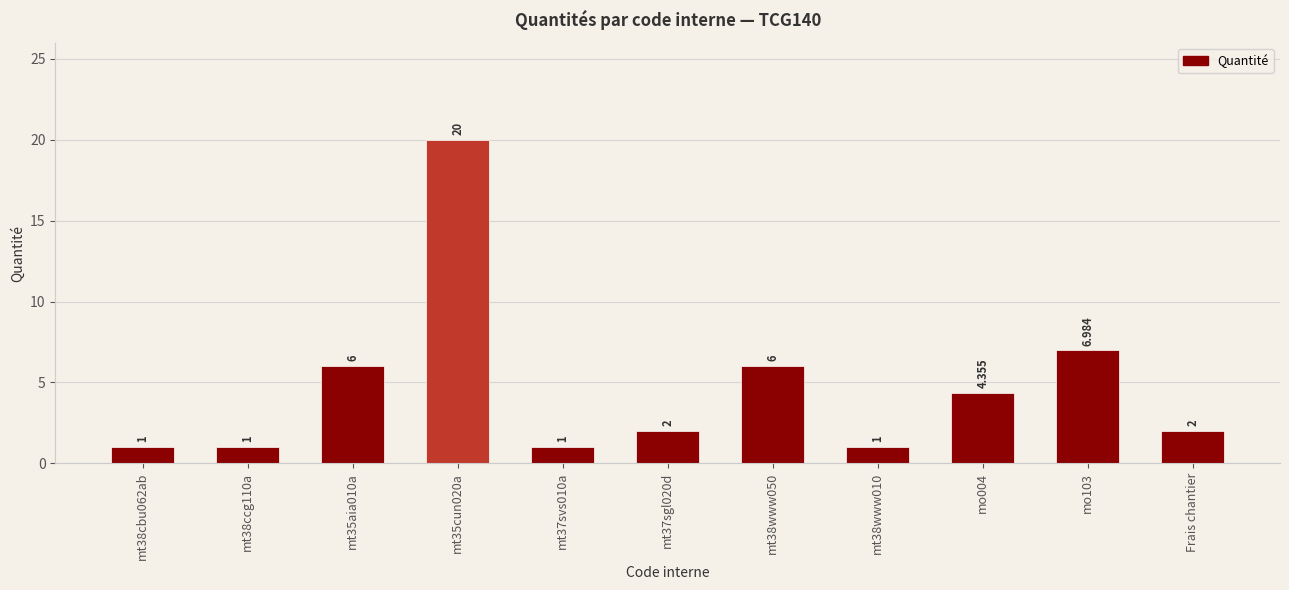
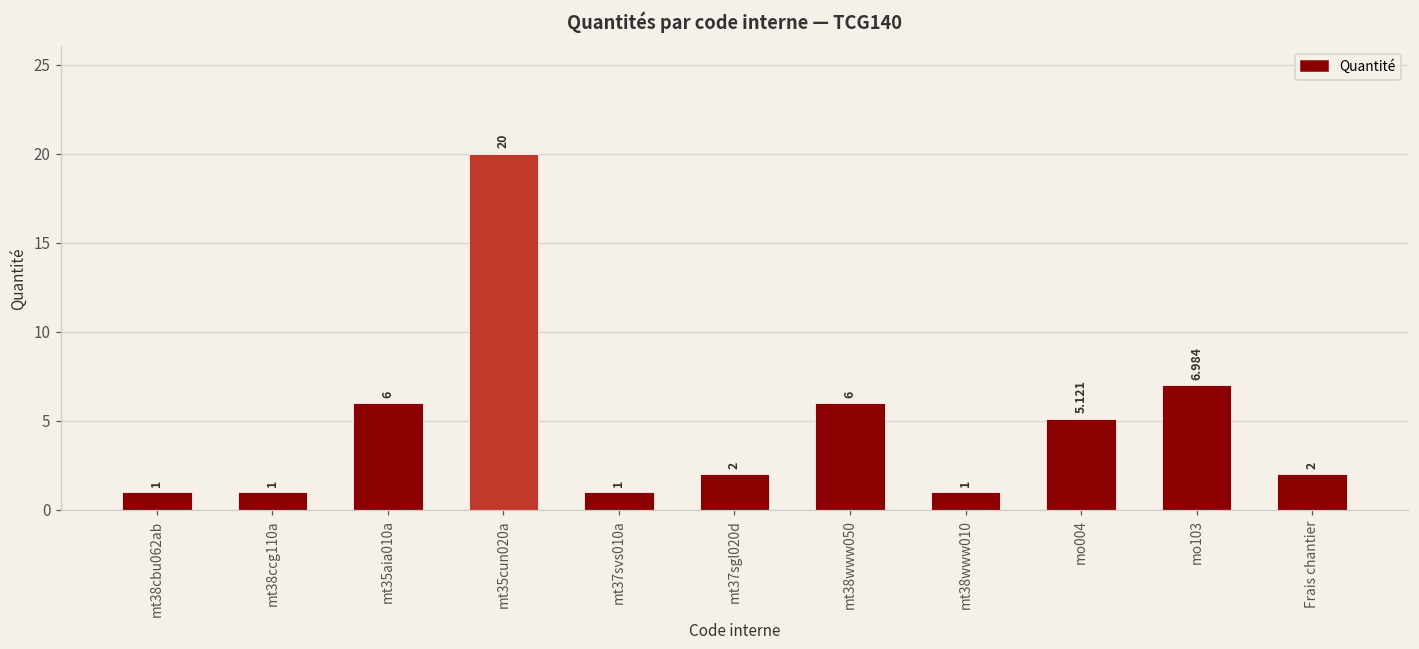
  {
    "mt38cbu062ab": 1,
    "mt38ccg110a": 1,
    "mt35aia010a": 6,
    "mt35cun020a": 20,
    "mt37svs010a": 1,
    "mt37sgl020d": 2,
    "mt38www050": 6,
    "mt38www010": 1,
-   "mo004": 4.355,
+   "mo004": 5.121,
    "mo103": 6.984,
    "Frais chantier": 2
  }
